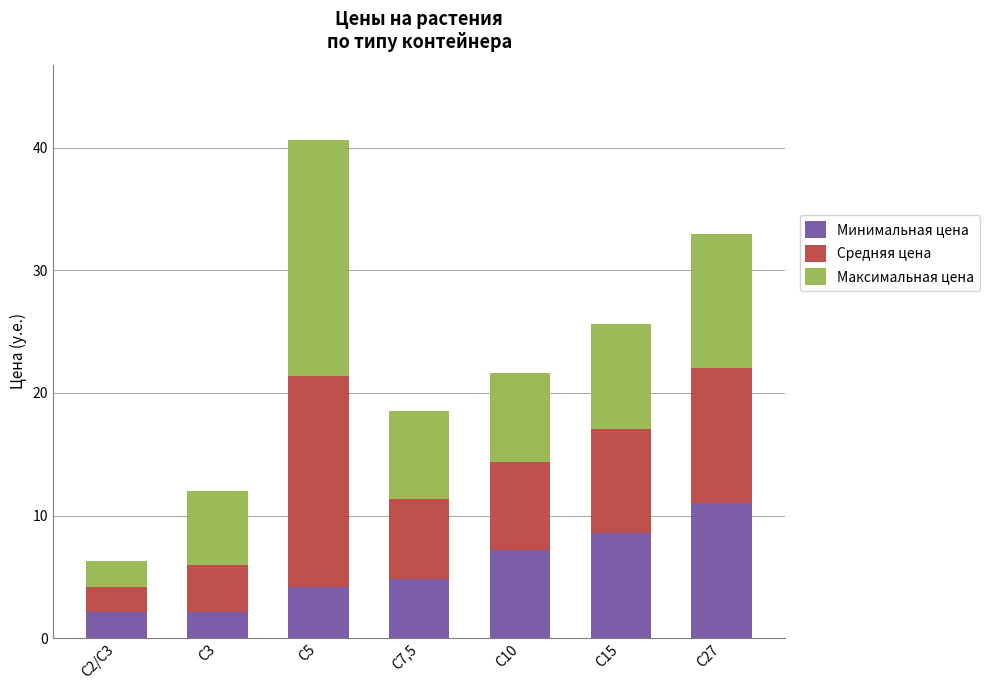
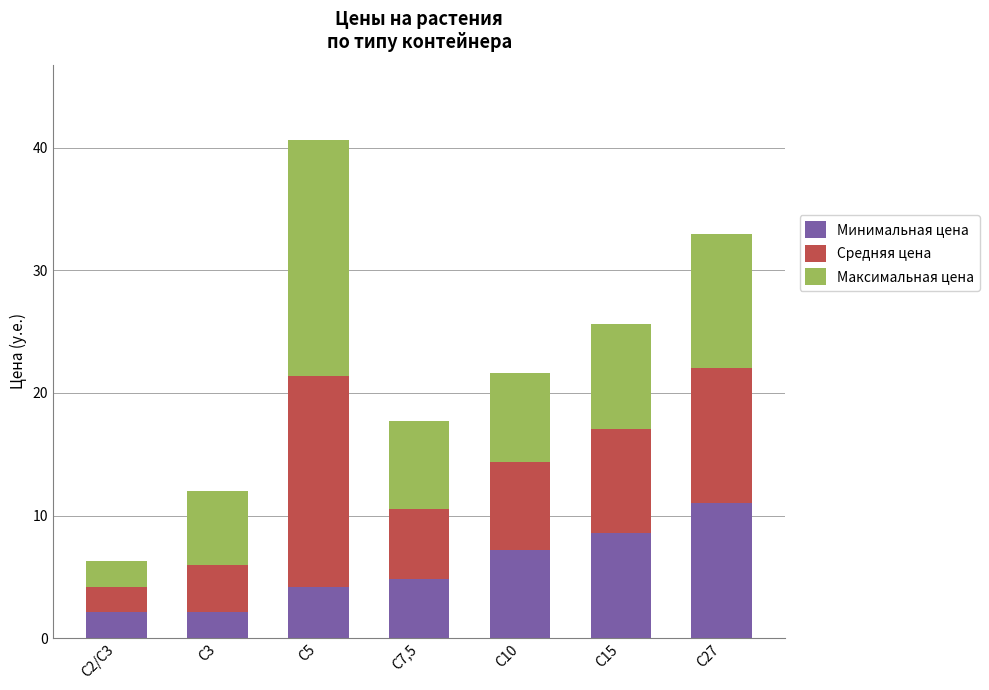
  {
    "Минимальная цена": {
      "C2/C3": 2.1,
      "C3": 2.1,
      "C5": 4.2,
      "C7,5": 4.8,
      "C10": 7.2,
      "C15": 8.6,
      "C27": 11.0
    },
    "Средняя цена": {
      "C2/C3": 2.1,
      "C3": 3.9,
      "C5": 17.2,
-     "C7,5": 6.6,
+     "C7,5": 5.7,
      "C10": 7.2,
      "C15": 8.6,
      "C27": 11.0
    },
    "Максимальная цена": {
      "C2/C3": 2.1,
      "C3": 6.0,
      "C5": 19.3,
      "C7,5": 7.2,
      "C10": 7.2,
      "C15": 8.6,
      "C27": 11.0
    }
  }
